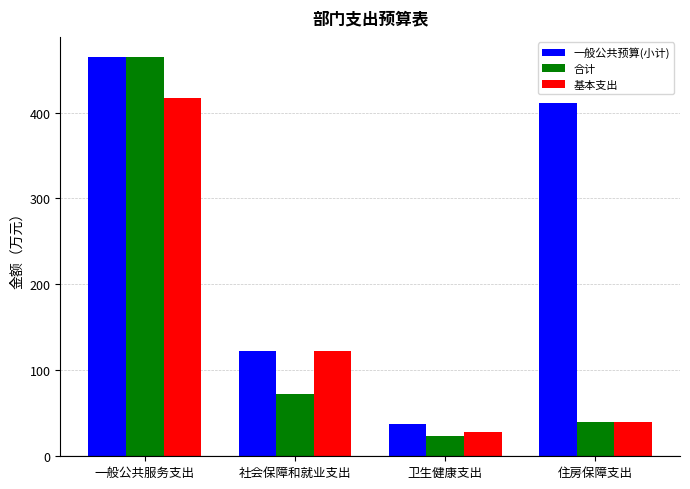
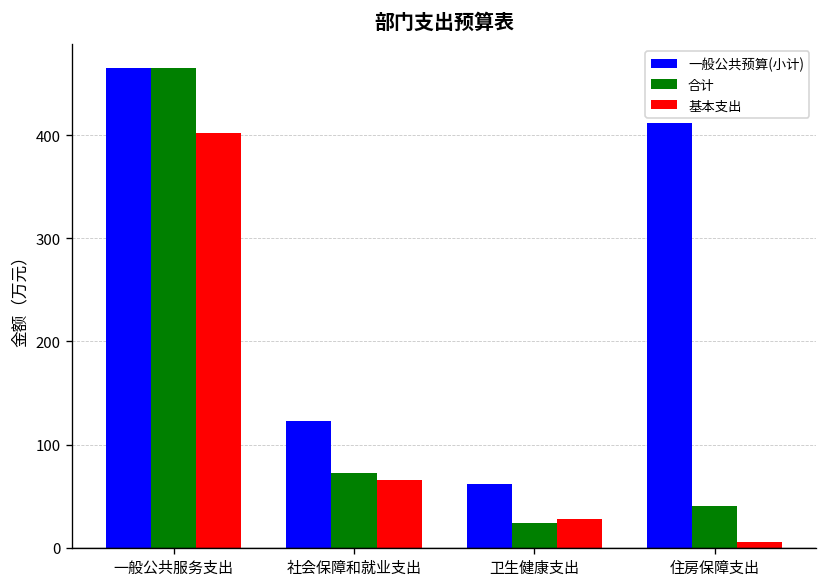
  {
    "一般公共预算(小计)": {
      "一般公共服务支出": 460,
      "社会保障和就业支出": 120,
-     "卫生健康支出": 40,
+     "卫生健康支出": 60,
      "住房保障支出": 410
    },
    "合计": {
      "一般公共服务支出": 460,
      "社会保障和就业支出": 70,
      "卫生健康支出": 20,
      "住房保障支出": 40
    },
    "基本支出": {
-     "一般公共服务支出": 420,
-     "社会保障和就业支出": 120,
+     "一般公共服务支出": 400,
+     "社会保障和就业支出": 70,
      "卫生健康支出": 30,
-     "住房保障支出": 40
+     "住房保障支出": 10
    }
  }
